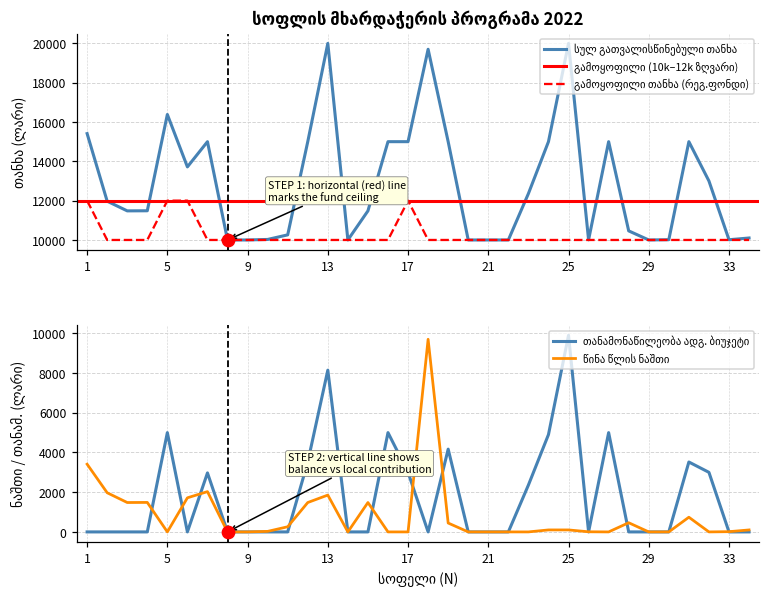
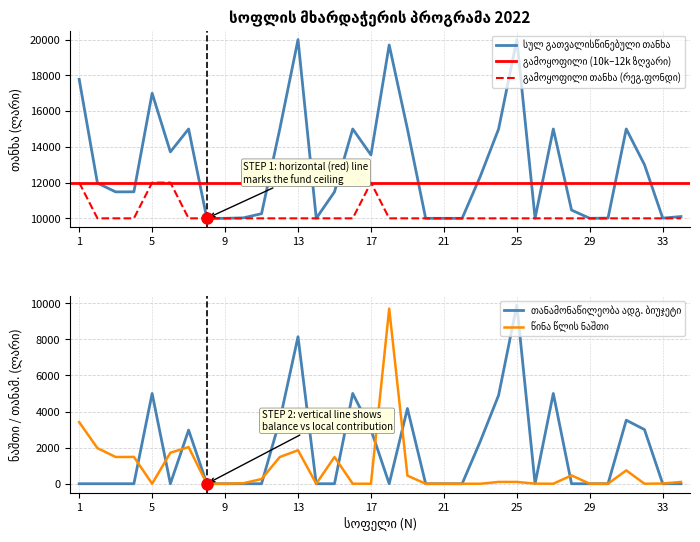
  {
    "სოფლის მხარდაჭერის პროგრამა 2022": {
      "სულ გათვალისწინებული თანხა": {
-       "1": 15400,
-       "5": 16400,
+       "1": 17800,
+       "5": 17000,
        "13": 20000,
-       "17": 15000
+       "17": 13500
      }
    }
  }
